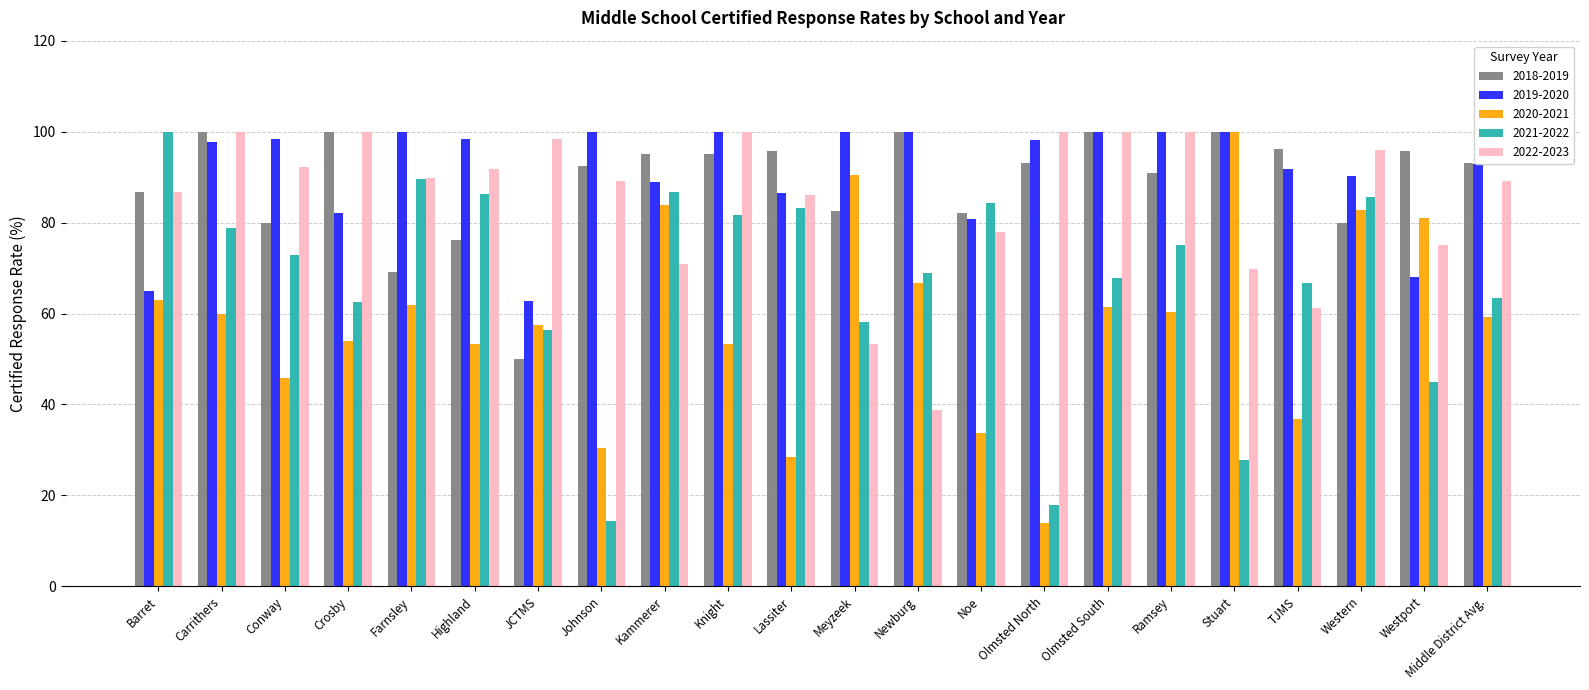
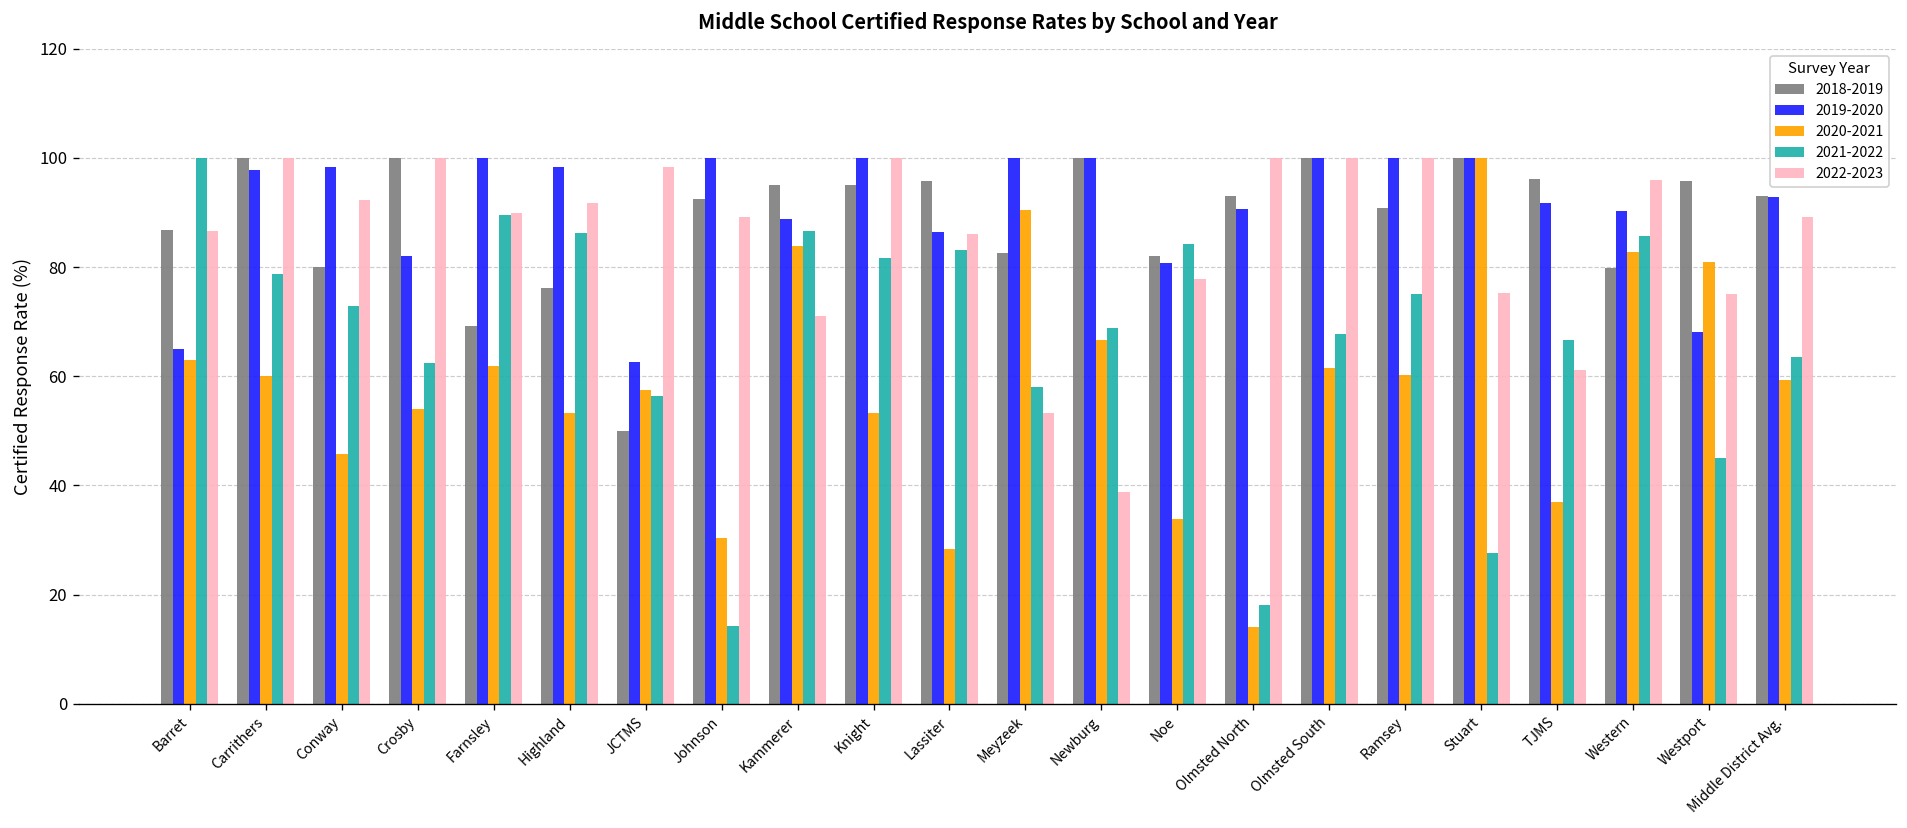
  {
    "2018-2019": {
      "Barret": 87,
      "Carrithers": 100,
      "Conway": 80,
      "Crosby": 100,
      "Farnsley": 69,
      "Highland": 76,
      "JCTMS": 50,
      "Johnson": 93,
      "Kammerer": 95,
      "Knight": 95,
      "Lassiter": 96,
      "Meyzeek": 83,
      "Newburg": 100,
      "Noe": 82,
      "Olmsted North": 93,
      "Olmsted South": 100,
      "Ramsey": 91,
      "Stuart": 100,
      "TJMS": 96,
      "Western": 80,
      "Westport": 96,
      "Middle District Avg.": 93
    },
    "2019-2020": {
      "Barret": 65,
      "Carrithers": 98,
      "Conway": 98,
      "Crosby": 82,
      "Farnsley": 100,
      "Highland": 98,
      "JCTMS": 63,
      "Johnson": 100,
      "Kammerer": 89,
      "Knight": 100,
      "Lassiter": 87,
      "Meyzeek": 100,
      "Newburg": 100,
      "Noe": 81,
-     "Olmsted North": 98,
+     "Olmsted North": 91,
      "Olmsted South": 100,
      "Ramsey": 100,
      "Stuart": 100,
      "TJMS": 92,
      "Western": 90,
      "Westport": 68,
      "Middle District Avg.": 93
    },
    "2020-2021": {
      "Barret": 63,
      "Carrithers": 60,
      "Conway": 46,
      "Crosby": 54,
      "Farnsley": 62,
      "Highland": 53,
      "JCTMS": 57,
      "Johnson": 30,
      "Kammerer": 84,
      "Knight": 53,
      "Lassiter": 28,
      "Meyzeek": 91,
      "Newburg": 67,
      "Noe": 34,
      "Olmsted North": 14,
      "Olmsted South": 62,
      "Ramsey": 60,
      "Stuart": 100,
      "TJMS": 37,
      "Western": 83,
      "Westport": 81,
      "Middle District Avg.": 59
    },
    "2021-2022": {
      "Barret": 100,
      "Carrithers": 79,
      "Conway": 73,
      "Crosby": 63,
      "Farnsley": 90,
      "Highland": 86,
      "JCTMS": 56,
      "Johnson": 14,
      "Kammerer": 87,
      "Knight": 82,
      "Lassiter": 83,
      "Meyzeek": 58,
      "Newburg": 69,
      "Noe": 84,
      "Olmsted North": 18,
      "Olmsted South": 68,
      "Ramsey": 75,
      "Stuart": 28,
      "TJMS": 67,
      "Western": 86,
      "Westport": 45,
      "Middle District Avg.": 64
    },
    "2022-2023": {
      "Barret": 87,
      "Carrithers": 100,
      "Conway": 92,
      "Crosby": 100,
      "Farnsley": 90,
      "Highland": 92,
      "JCTMS": 98,
      "Johnson": 89,
      "Kammerer": 71,
      "Knight": 100,
      "Lassiter": 86,
      "Meyzeek": 53,
      "Newburg": 39,
      "Noe": 78,
      "Olmsted North": 100,
      "Olmsted South": 100,
      "Ramsey": 100,
-     "Stuart": 70,
+     "Stuart": 75,
      "TJMS": 61,
      "Western": 96,
      "Westport": 75,
      "Middle District Avg.": 89
    }
  }
